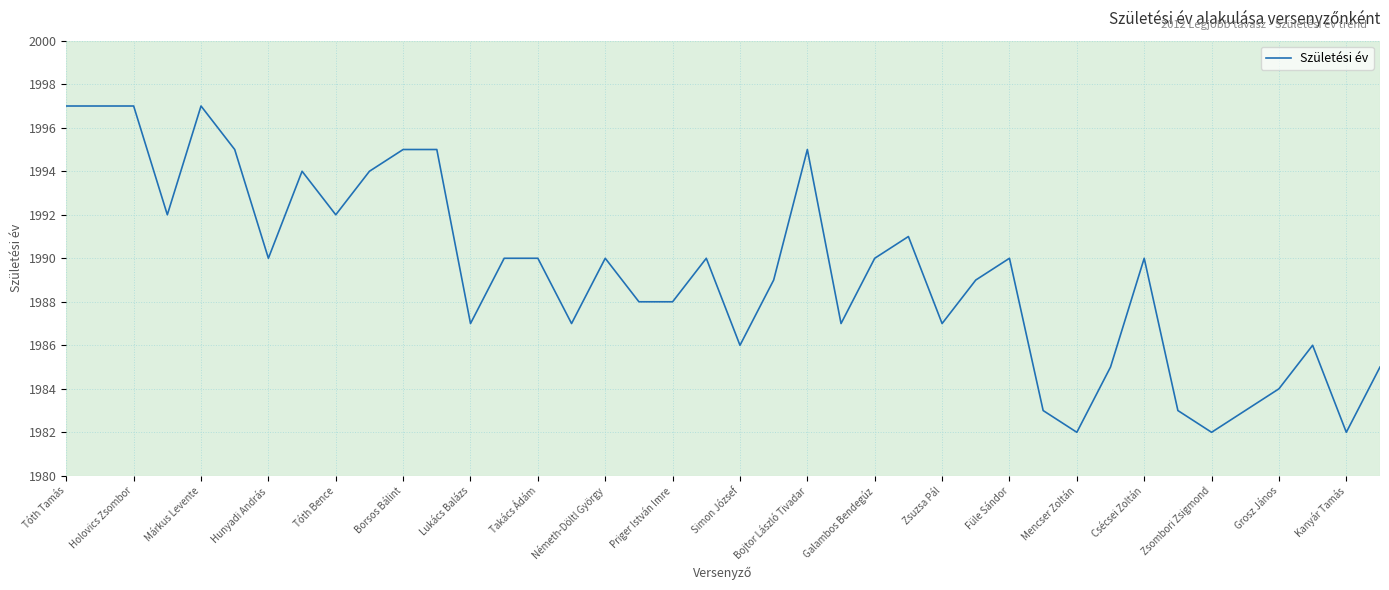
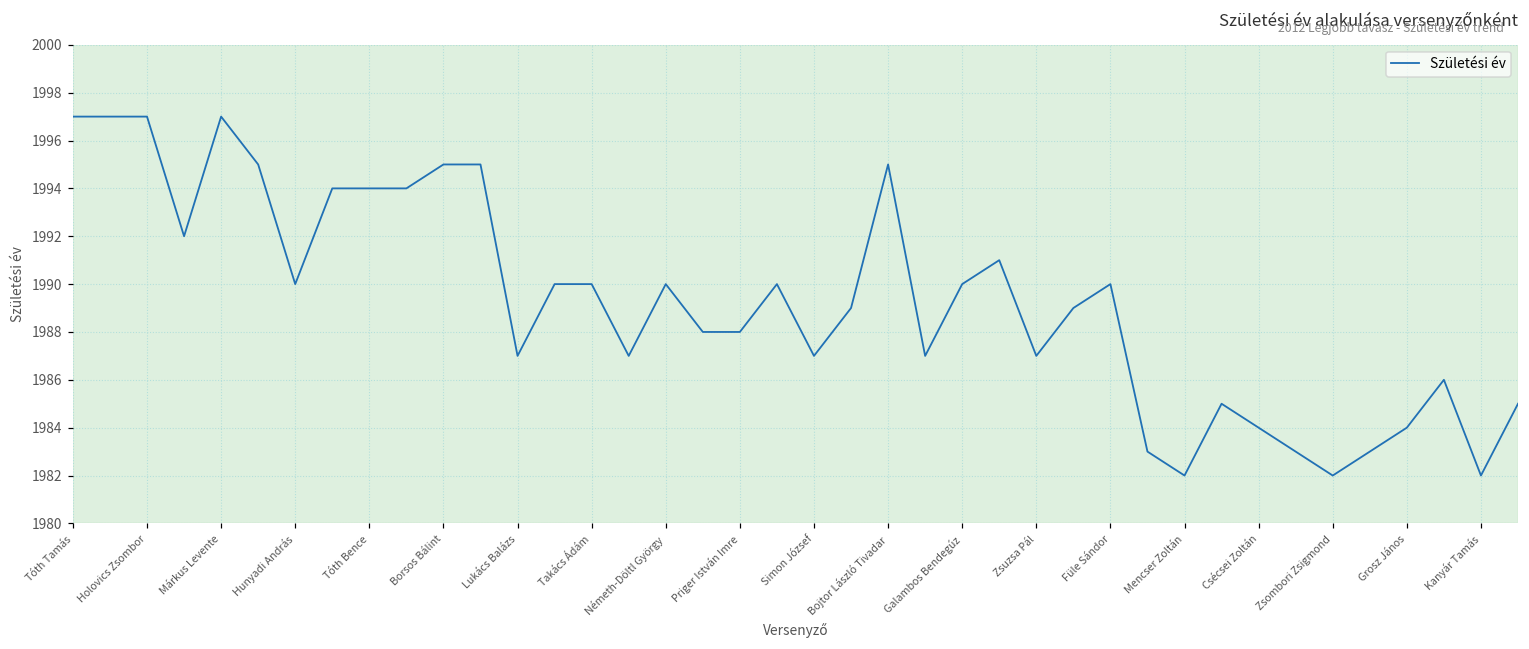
  {
    "Tóth Tamás": 1997,
    "Holovics Zsombor": 1997,
    "Márkus Levente": 1997,
    "Hunyadi András": 1990,
-   "Tóth Bence": 1992,
+   "Tóth Bence": 1994,
    "Borsos Bálint": 1995,
    "Lukács Balázs": 1987,
    "Takács Ádám": 1990,
    "Németh-Döltl György": 1990,
    "Priger István Imre": 1988,
-   "Simon József": 1986,
+   "Simon József": 1987,
    "Bojtor László Tivadar": 1995,
    "Galambos Bendegúz": 1990,
    "Zsuzsa Pál": 1987,
    "Füle Sándor": 1990,
    "Mencser Zoltán": 1982,
-   "Csécsei Zoltán": 1990,
+   "Csécsei Zoltán": 1984,
    "Zsombori Zsigmond": 1982,
    "Grosz János": 1984,
    "Kanyár Tamás": 1982
  }
